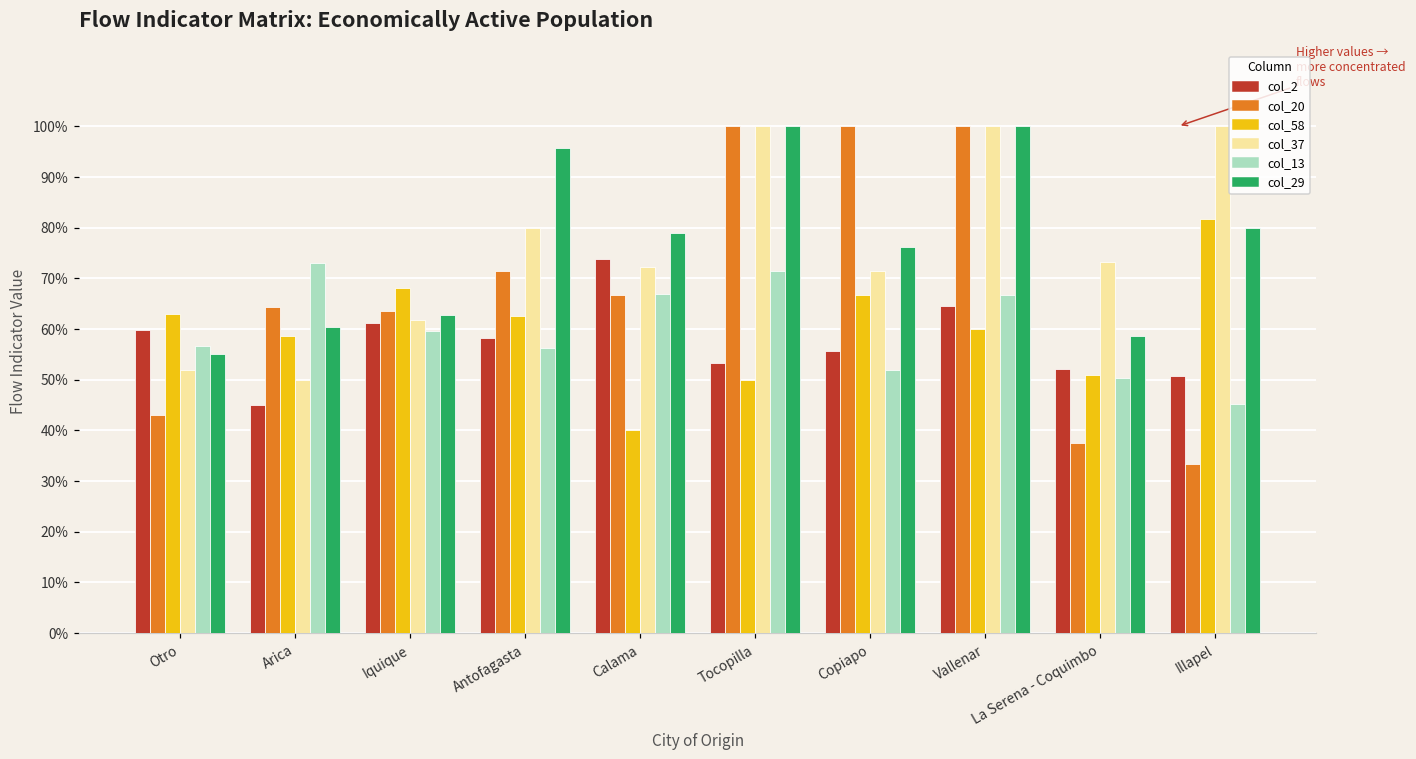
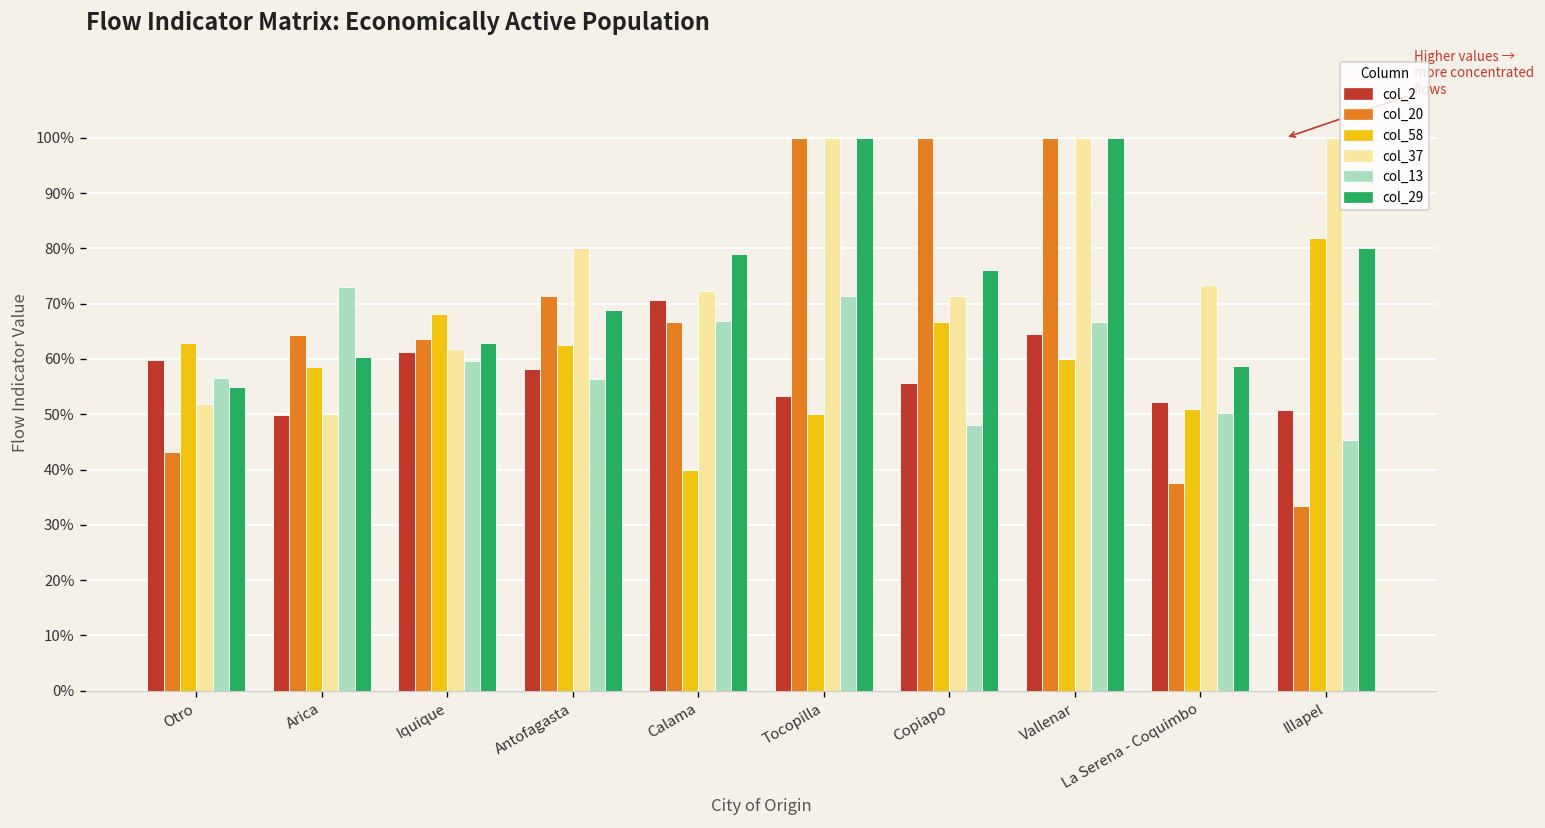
  {
    "col_2": {
      "Otro": "60%",
-     "Arica": "45%",
+     "Arica": "50%",
      "Iquique": "61%",
      "Antofagasta": "58%",
-     "Calama": "74%",
+     "Calama": "71%",
      "Tocopilla": "53%",
      "Copiapo": "56%",
      "Vallenar": "65%",
      "La Serena - Coquimbo": "52%",
      "Illapel": "51%"
    },
    "col_20": {
      "Otro": "43%",
      "Arica": "64%",
      "Iquique": "64%",
      "Antofagasta": "71%",
      "Calama": "67%",
      "Tocopilla": "100%",
      "Copiapo": "100%",
      "Vallenar": "100%",
      "La Serena - Coquimbo": "38%",
      "Illapel": "33%"
    },
    "col_58": {
      "Otro": "63%",
      "Arica": "59%",
      "Iquique": "68%",
      "Antofagasta": "63%",
      "Calama": "40%",
      "Tocopilla": "50%",
      "Copiapo": "67%",
      "Vallenar": "60%",
      "La Serena - Coquimbo": "51%",
      "Illapel": "82%"
    },
    "col_37": {
      "Otro": "52%",
      "Arica": "50%",
      "Iquique": "62%",
      "Antofagasta": "80%",
      "Calama": "72%",
      "Tocopilla": "100%",
      "Copiapo": "71%",
      "Vallenar": "100%",
      "La Serena - Coquimbo": "73%",
      "Illapel": "100%"
    },
    "col_13": {
      "Otro": "57%",
      "Arica": "73%",
      "Iquique": "60%",
      "Antofagasta": "56%",
      "Calama": "67%",
      "Tocopilla": "71%",
-     "Copiapo": "52%",
+     "Copiapo": "48%",
      "Vallenar": "67%",
      "La Serena - Coquimbo": "50%",
      "Illapel": "45%"
    },
    "col_29": {
      "Otro": "55%",
      "Arica": "60%",
      "Iquique": "63%",
-     "Antofagasta": "96%",
+     "Antofagasta": "69%",
      "Calama": "79%",
      "Tocopilla": "100%",
      "Copiapo": "76%",
      "Vallenar": "100%",
      "La Serena - Coquimbo": "59%",
      "Illapel": "80%"
    }
  }
